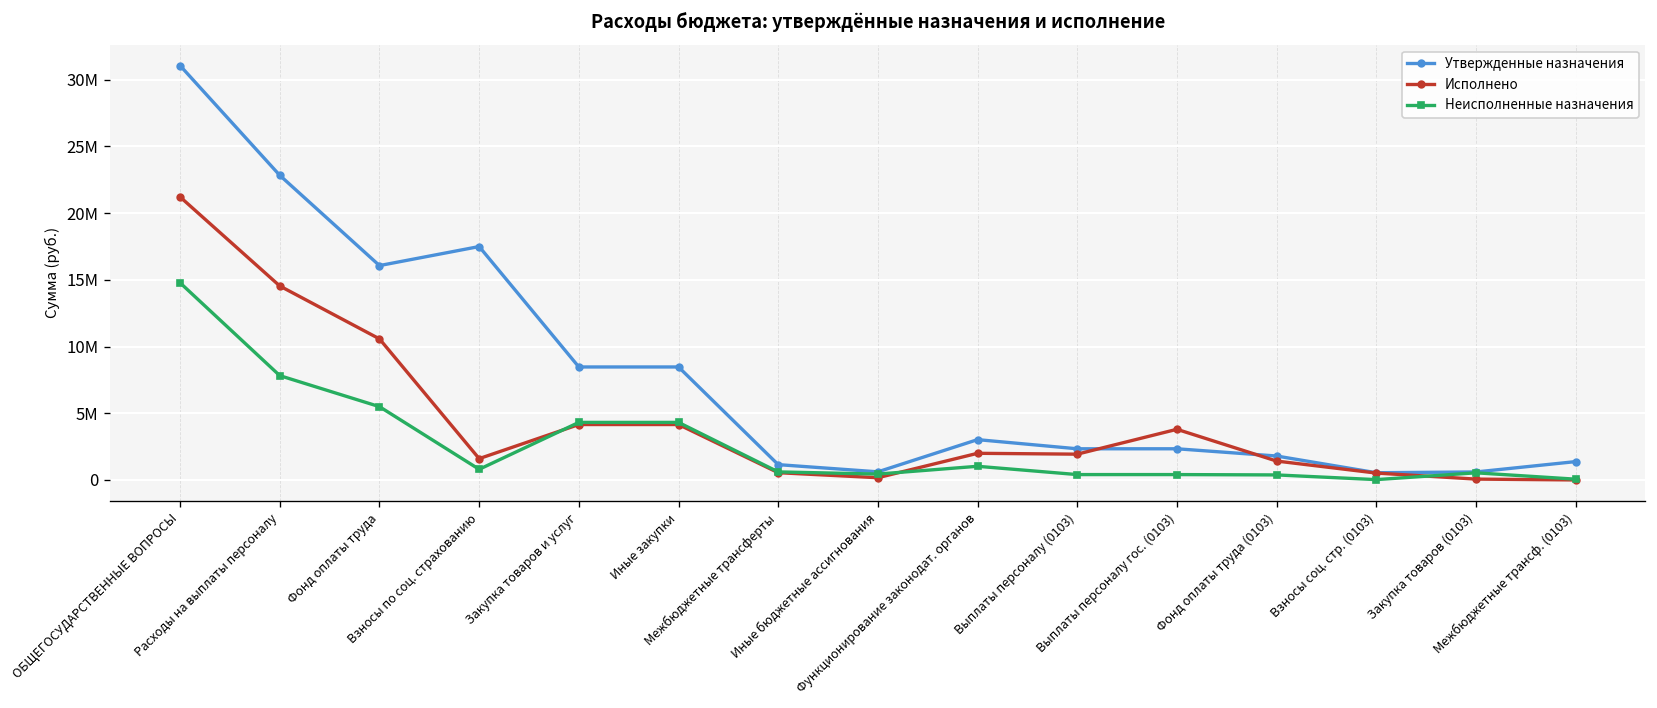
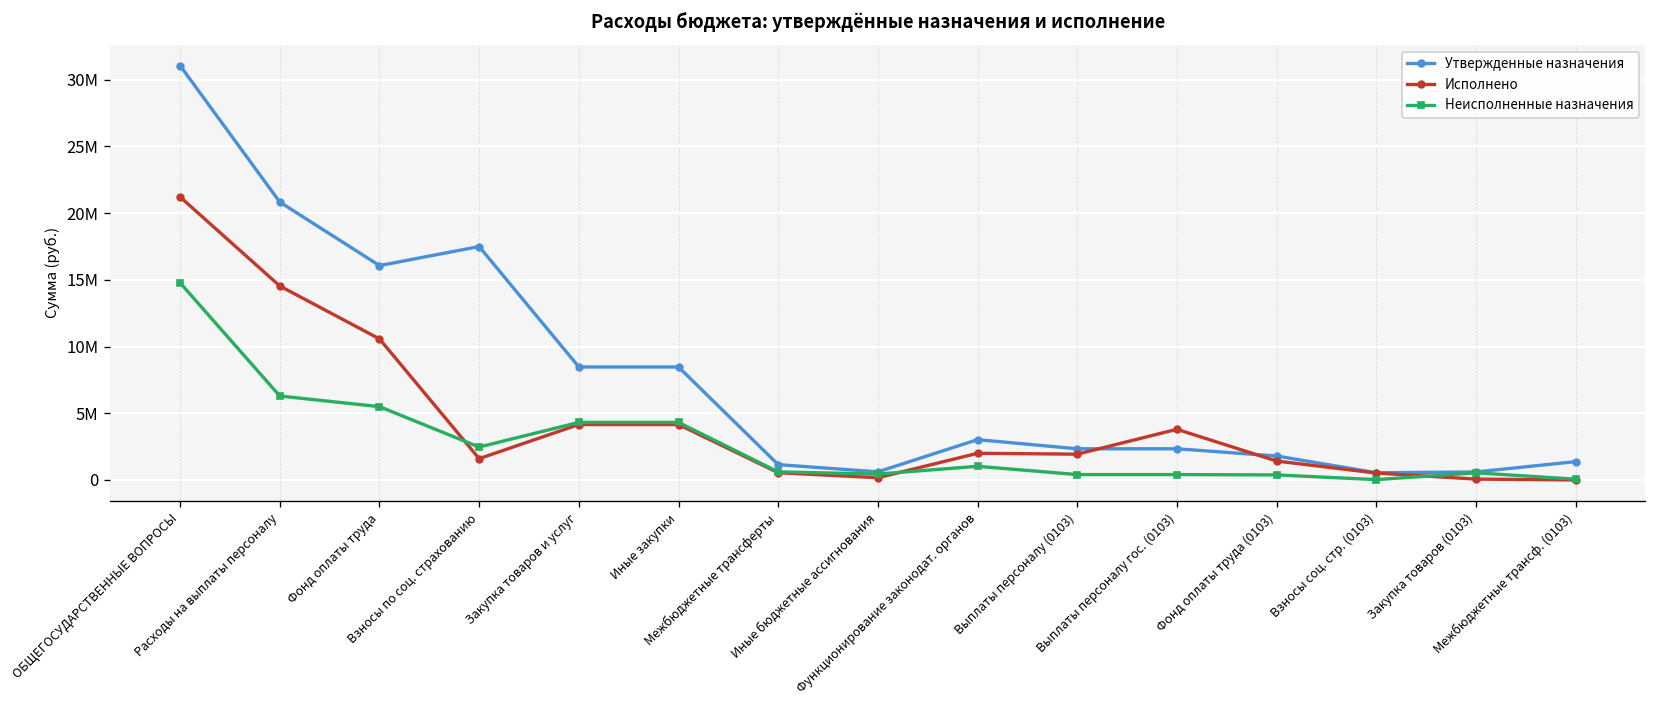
  {
    "Утвержденные назначения": {
      "ОБЩЕГОСУДАРСТВЕННЫЕ ВОПРОСЫ": 31100000,
-     "Расходы на выплаты персоналу": 22800000,
+     "Расходы на выплаты персоналу": 20800000,
      "Фонд оплаты труда": 16100000,
      "Взносы по соц. страхованию": 17500000,
      "Закупка товаров и услуг": 8500000,
      "Иные закупки": 8500000,
      "Межбюджетные трансферты": 1100000,
      "Функционирование законодат. органов": 3000000,
      "Выплаты персоналу (0103)": 2300000,
      "Выплаты персоналу гос. (0103)": 2300000,
      "Фонд оплаты труда (0103)": 1800000,
      "Межбюджетные трансф. (0103)": 1400000
    },
    "Исполнено": {
      "ОБЩЕГОСУДАРСТВЕННЫЕ ВОПРОСЫ": 21200000,
      "Расходы на выплаты персоналу": 14500000,
      "Фонд оплаты труда": 10600000,
      "Взносы по соц. страхованию": 1600000,
      "Иные бюджетные ассигнования": 200000,
      "Функционирование законодат. органов": 2000000,
      "Выплаты персоналу (0103)": 1900000,
      "Выплаты персоналу гос. (0103)": 3800000,
      "Фонд оплаты труда (0103)": 1400000,
      "Закупка товаров (0103)": 100000
    },
    "Неисполненные назначения": {
      "ОБЩЕГОСУДАРСТВЕННЫЕ ВОПРОСЫ": 14800000,
-     "Расходы на выплаты персоналу": 7800000,
+     "Расходы на выплаты персоналу": 6300000,
      "Фонд оплаты труда": 5500000,
-     "Взносы по соц. страхованию": 800000,
+     "Взносы по соц. страхованию": 2500000,
      "Функционирование законодат. органов": 1000000,
      "Выплаты персоналу (0103)": 400000,
      "Выплаты персоналу гос. (0103)": 400000,
      "Фонд оплаты труда (0103)": 400000,
      "Взносы соц. стр. (0103)": 0
    }
  }
